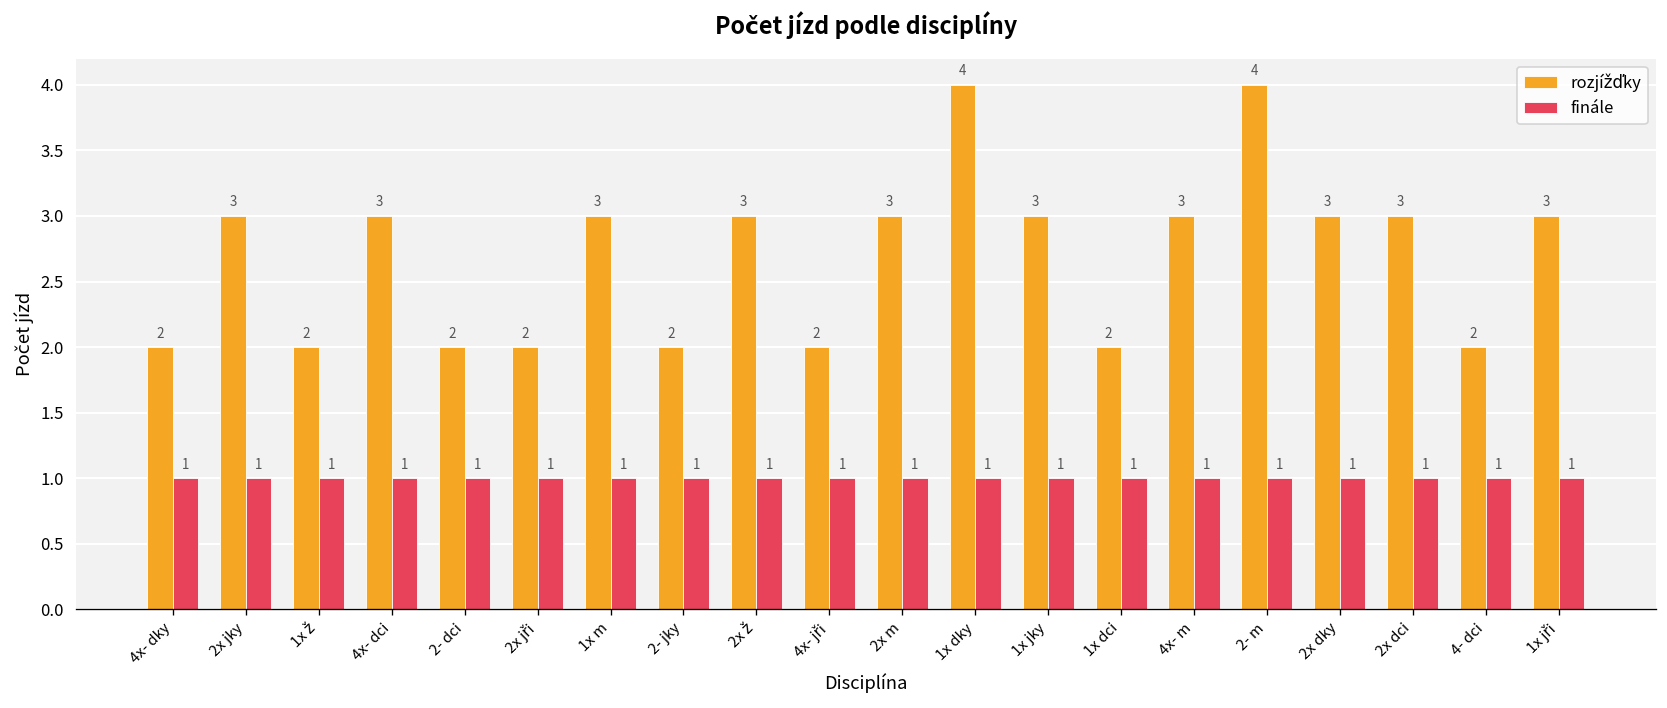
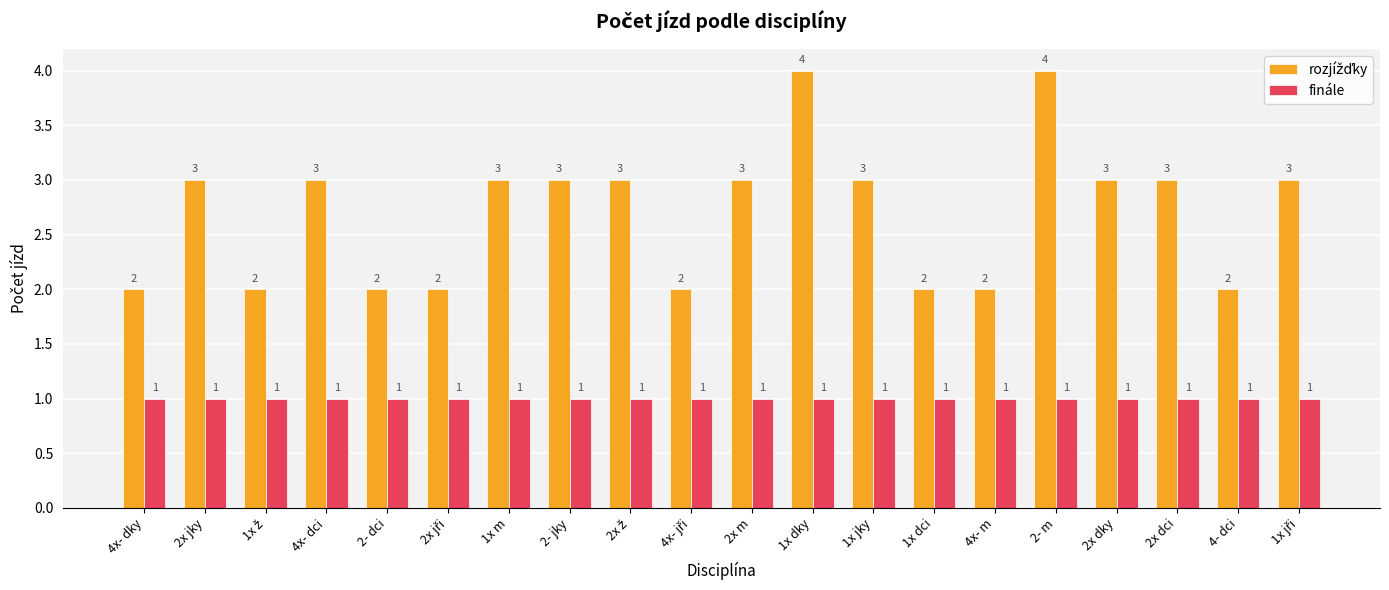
  {
    "rozjížďky": {
      "4x- dky": 2,
      "2x jky": 3,
      "1x ž": 2,
      "4x- dci": 3,
      "2- dci": 2,
      "2x jři": 2,
      "1x m": 3,
-     "2- jky": 2,
+     "2- jky": 3,
      "2x ž": 3,
      "4x- jři": 2,
      "2x m": 3,
      "1x dky": 4,
      "1x jky": 3,
      "1x dci": 2,
-     "4x- m": 3,
+     "4x- m": 2,
      "2- m": 4,
      "2x dky": 3,
      "2x dci": 3,
      "4- dci": 2,
      "1x jři": 3
    },
    "finále": {
      "4x- dky": 1,
      "2x jky": 1,
      "1x ž": 1,
      "4x- dci": 1,
      "2- dci": 1,
      "2x jři": 1,
      "1x m": 1,
      "2- jky": 1,
      "2x ž": 1,
      "4x- jři": 1,
      "2x m": 1,
      "1x dky": 1,
      "1x jky": 1,
      "1x dci": 1,
      "4x- m": 1,
      "2- m": 1,
      "2x dky": 1,
      "2x dci": 1,
      "4- dci": 1,
      "1x jři": 1
    }
  }
